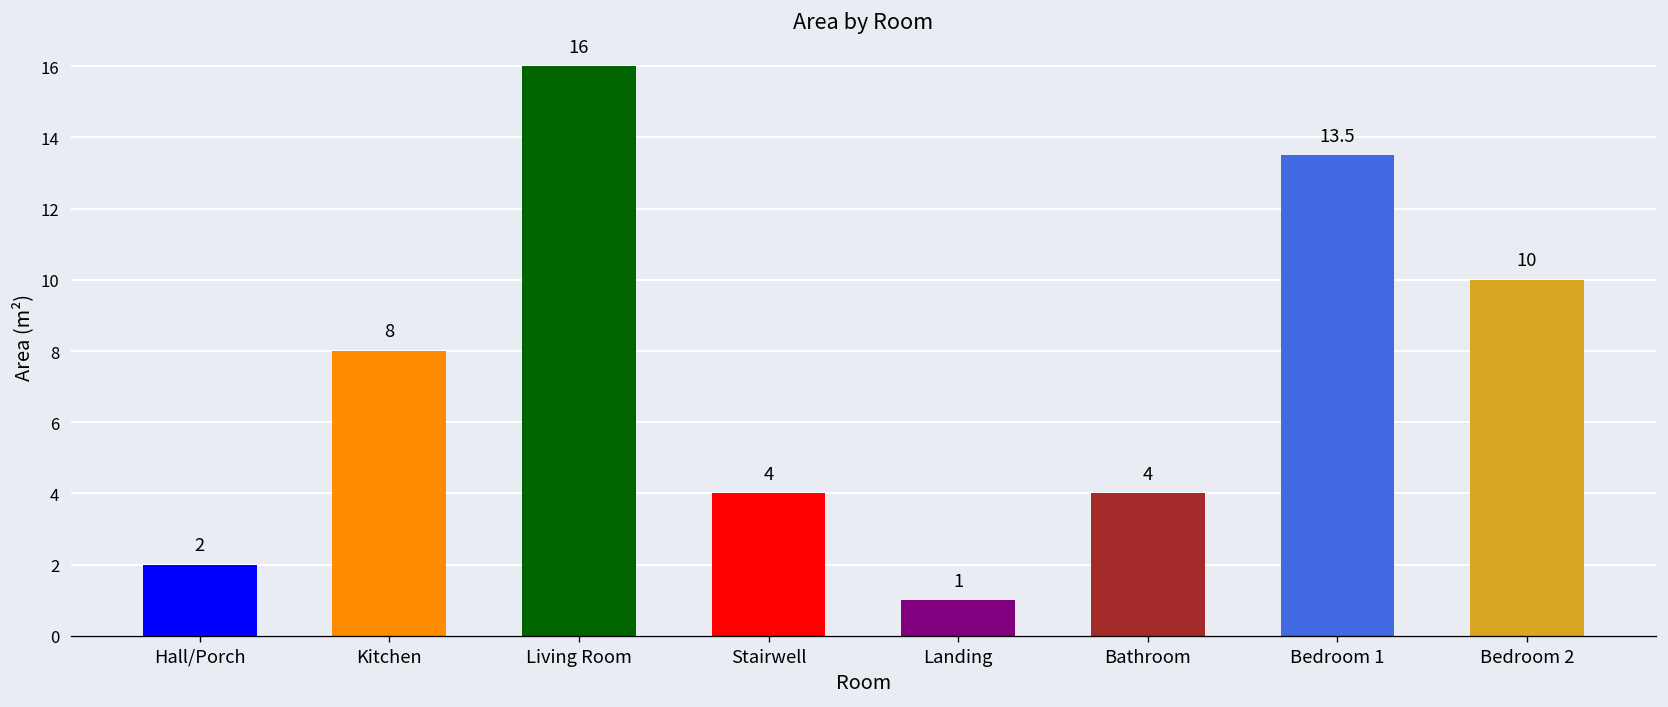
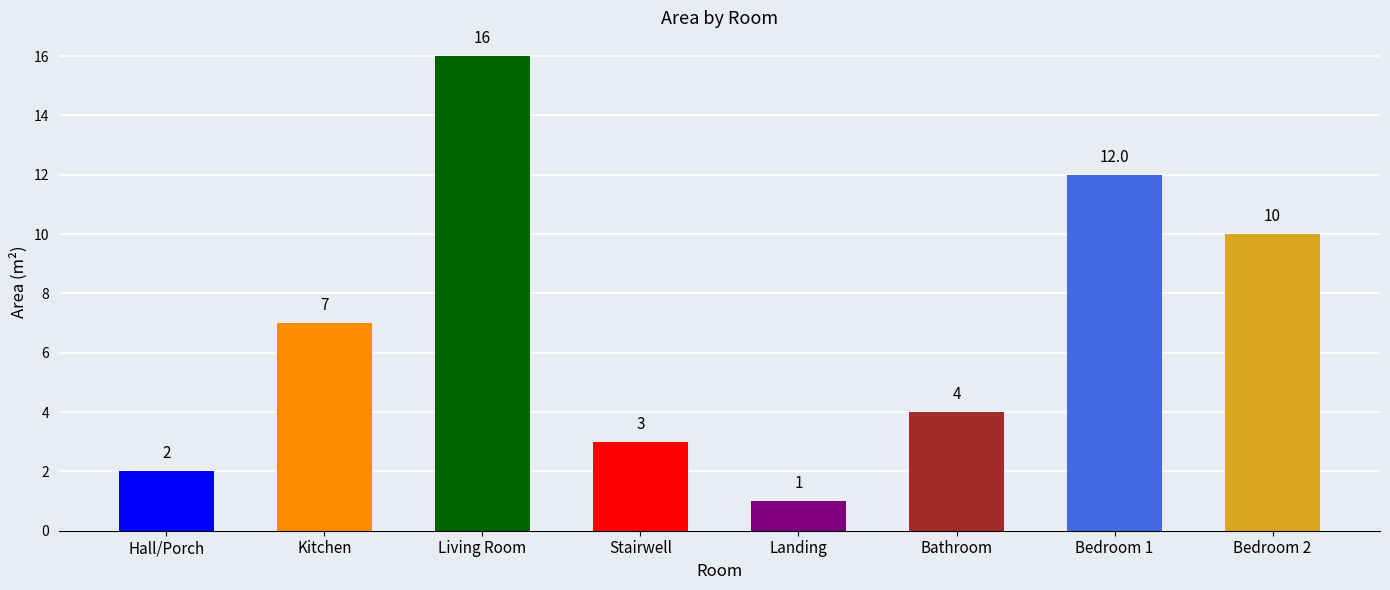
  {
    "Hall/Porch": 2,
-   "Kitchen": 8,
+   "Kitchen": 7,
    "Living Room": 16,
-   "Stairwell": 4,
+   "Stairwell": 3,
    "Landing": 1,
    "Bathroom": 4,
-   "Bedroom 1": 13.5,
+   "Bedroom 1": 12.0,
    "Bedroom 2": 10
  }
